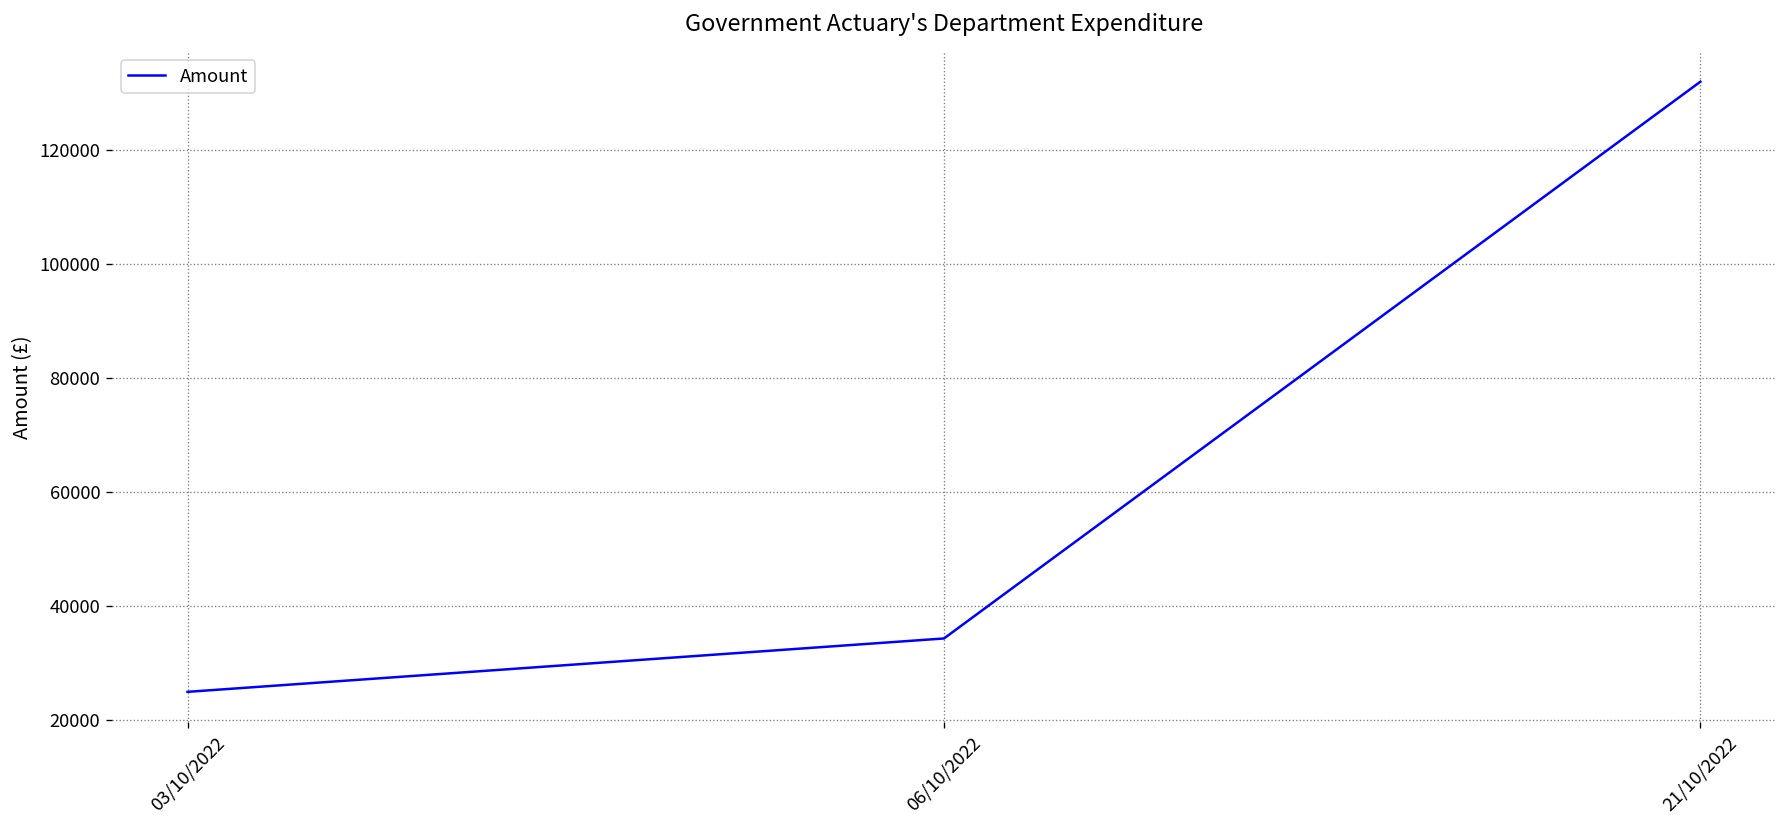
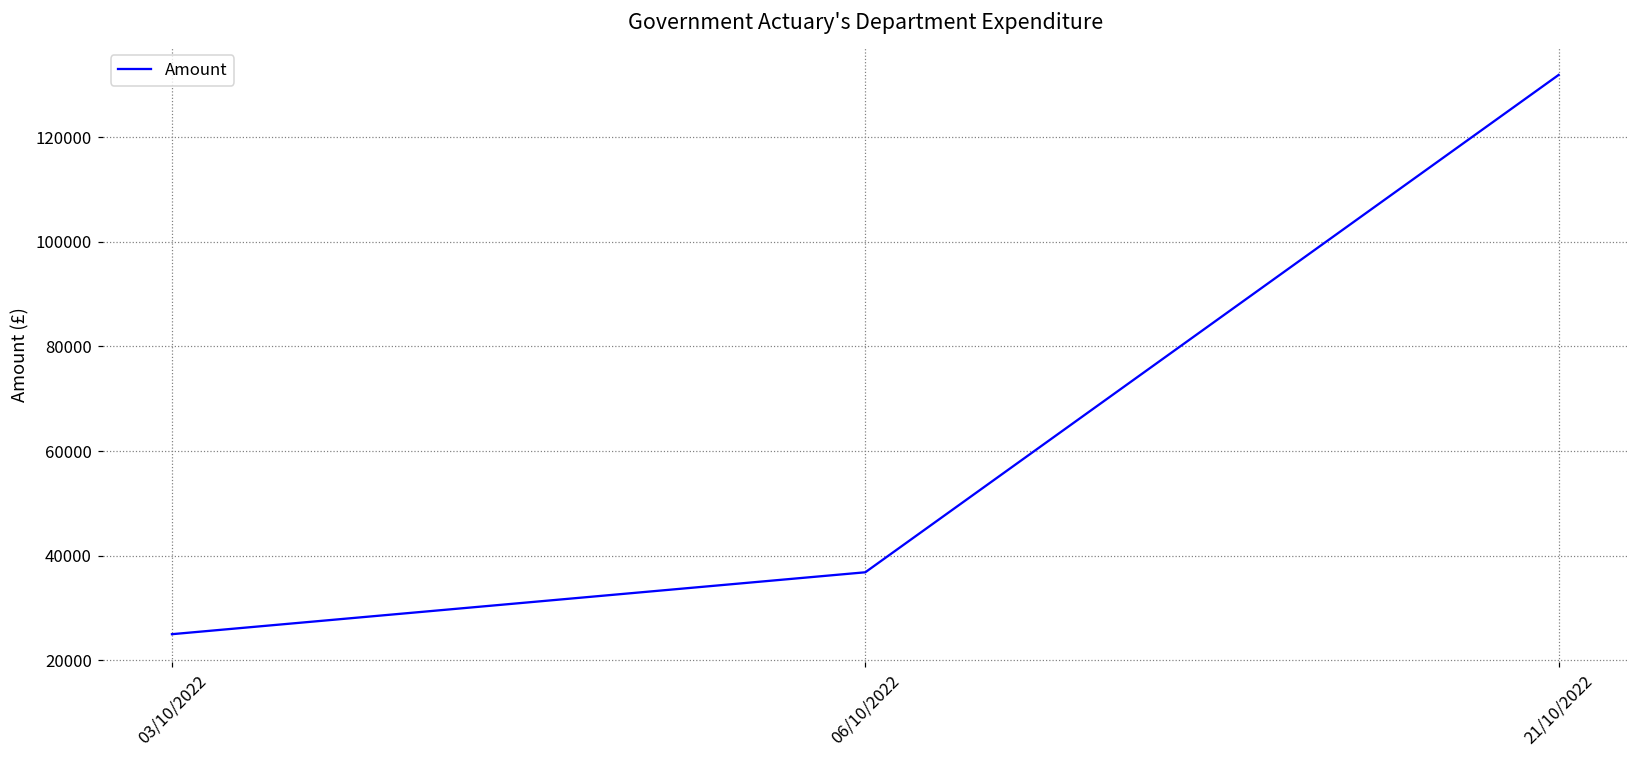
  {
    "03/10/2022": 25000,
-   "06/10/2022": 34000,
+   "06/10/2022": 37000,
    "21/10/2022": 132000
  }
